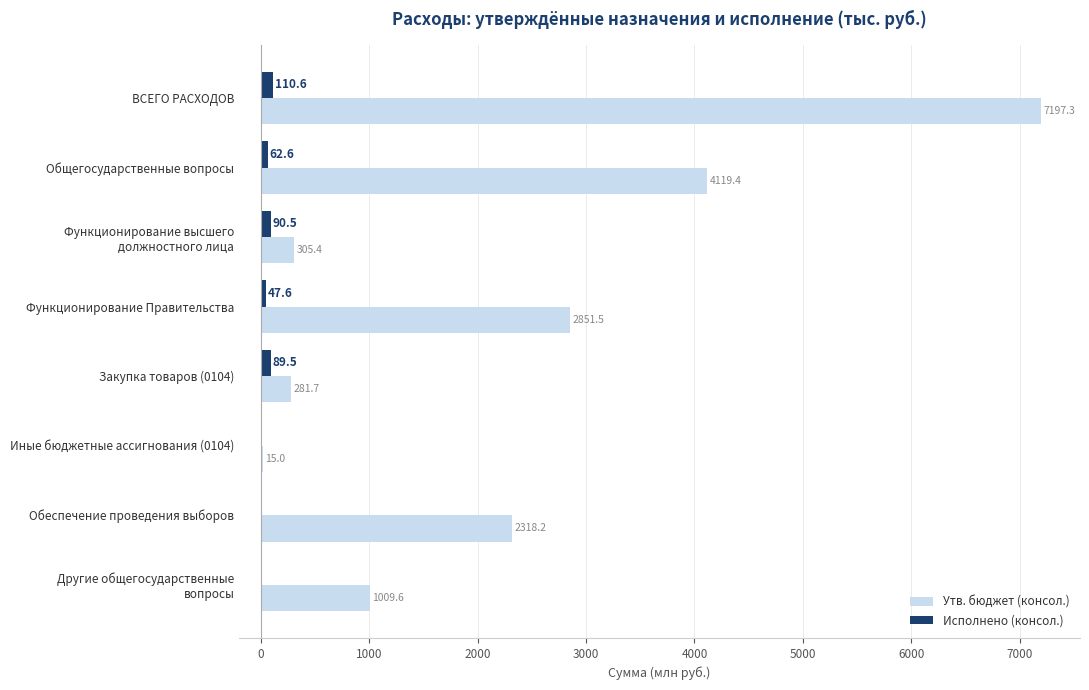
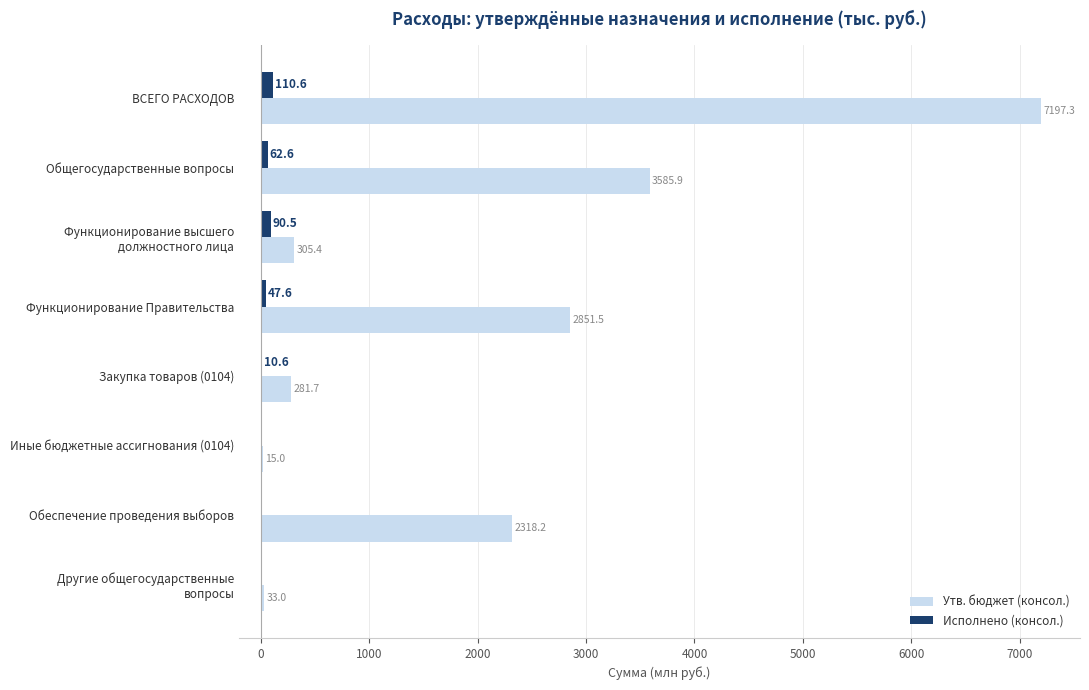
  {
    "Утв. бюджет (консол.)": {
      "ВСЕГО РАСХОДОВ": 7197.3,
-     "Общегосударственные вопросы": 4119.4,
+     "Общегосударственные вопросы": 3585.9,
      "Функционирование высшего должностного лица": 305.4,
      "Функционирование Правительства": 2851.5,
      "Закупка товаров (0104)": 281.7,
      "Иные бюджетные ассигнования (0104)": 15.0,
      "Обеспечение проведения выборов": 2318.2,
-     "Другие общегосударственные вопросы": 1009.6
+     "Другие общегосударственные вопросы": 33.0
    },
    "Исполнено (консол.)": {
      "ВСЕГО РАСХОДОВ": 110.6,
      "Общегосударственные вопросы": 62.6,
      "Функционирование высшего должностного лица": 90.5,
      "Функционирование Правительства": 47.6,
-     "Закупка товаров (0104)": 89.5
+     "Закупка товаров (0104)": 10.6
    }
  }
